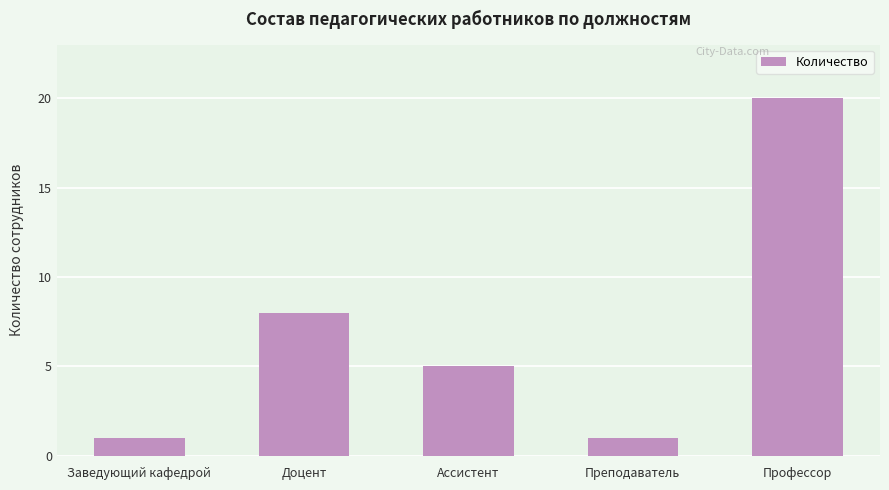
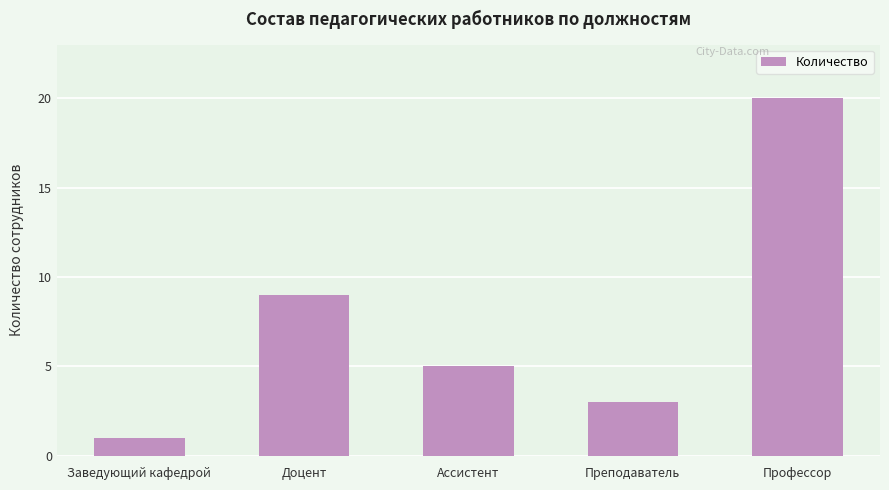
  {
    "Заведующий кафедрой": 1,
-   "Доцент": 8,
+   "Доцент": 9,
    "Ассистент": 5,
-   "Преподаватель": 1,
+   "Преподаватель": 3,
    "Профессор": 20
  }
